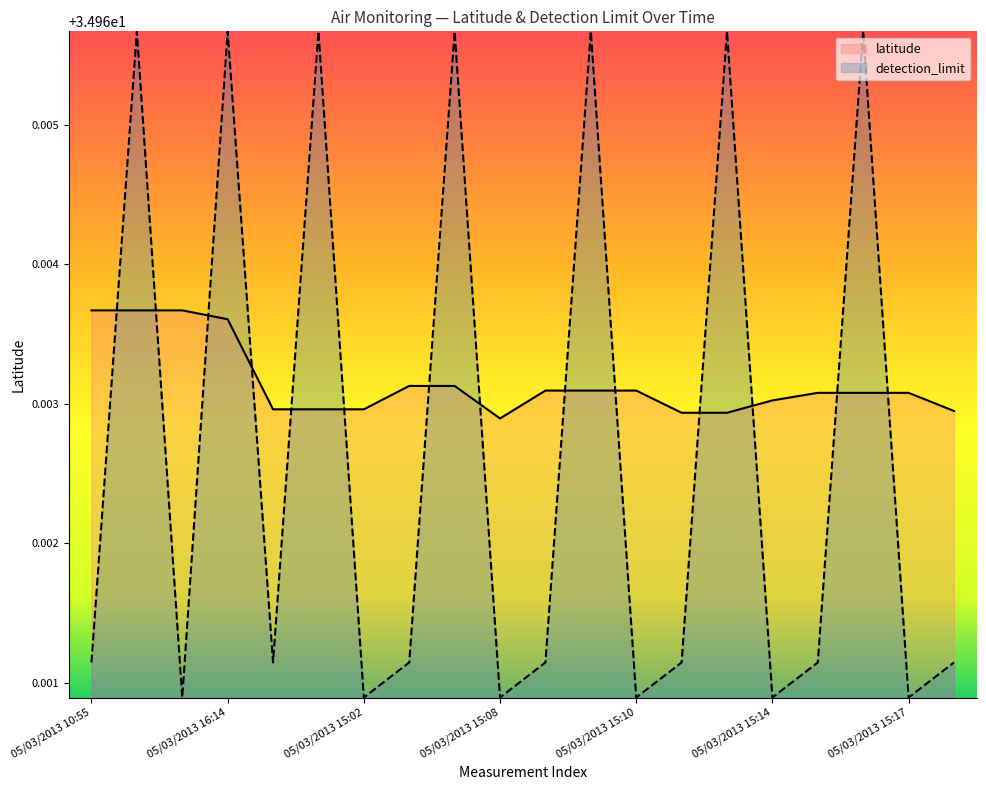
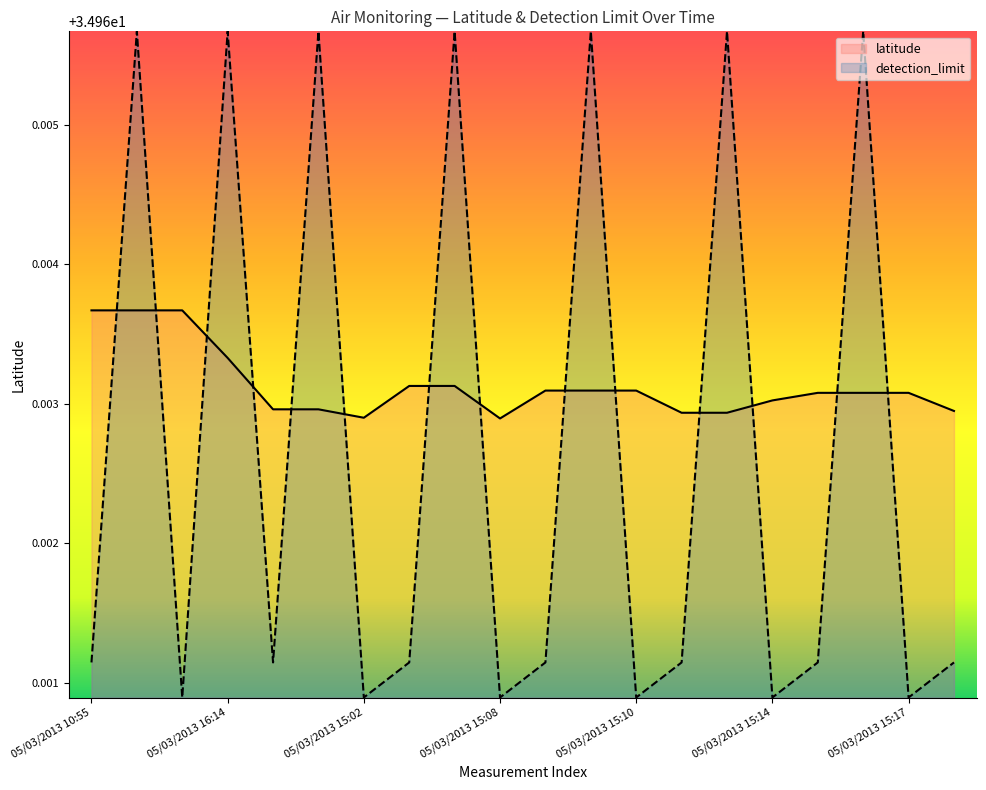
  {
    "latitude": {
      "05/03/2013 10:55": 34.96367,
-     "05/03/2013 16:14": 34.96361,
-     "05/03/2013 15:02": 34.96296,
+     "05/03/2013 16:14": 34.96333,
+     "05/03/2013 15:02": 34.96290,
      "05/03/2013 15:08": 34.96290,
      "05/03/2013 15:10": 34.96310,
      "05/03/2013 15:14": 34.96302,
      "05/03/2013 15:17": 34.96308
    },
    "detection_limit": {
      "05/03/2013 10:55": 34.96115,
      "05/03/2013 16:14": 34.96567,
      "05/03/2013 15:02": 34.96090,
      "05/03/2013 15:08": 34.96090,
      "05/03/2013 15:10": 34.96090,
      "05/03/2013 15:14": 34.96090,
      "05/03/2013 15:17": 34.96090
    }
  }
